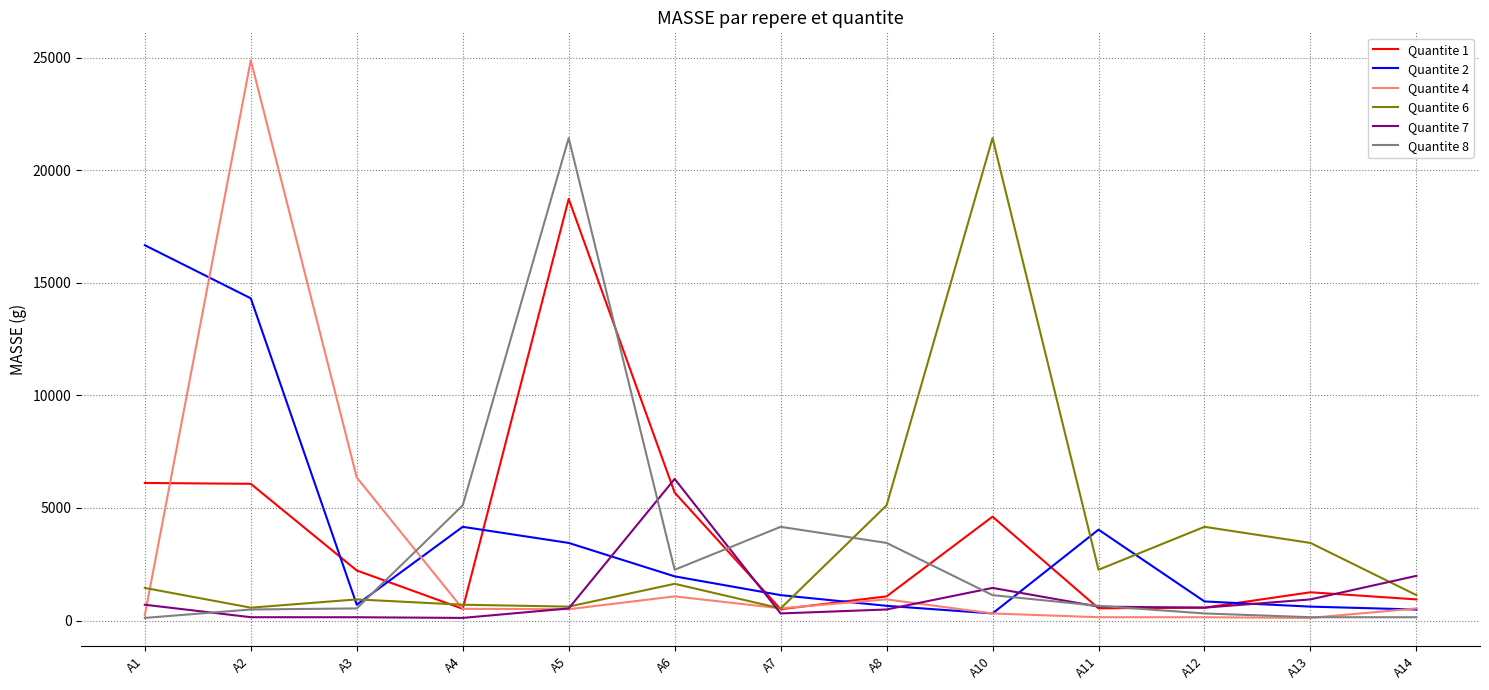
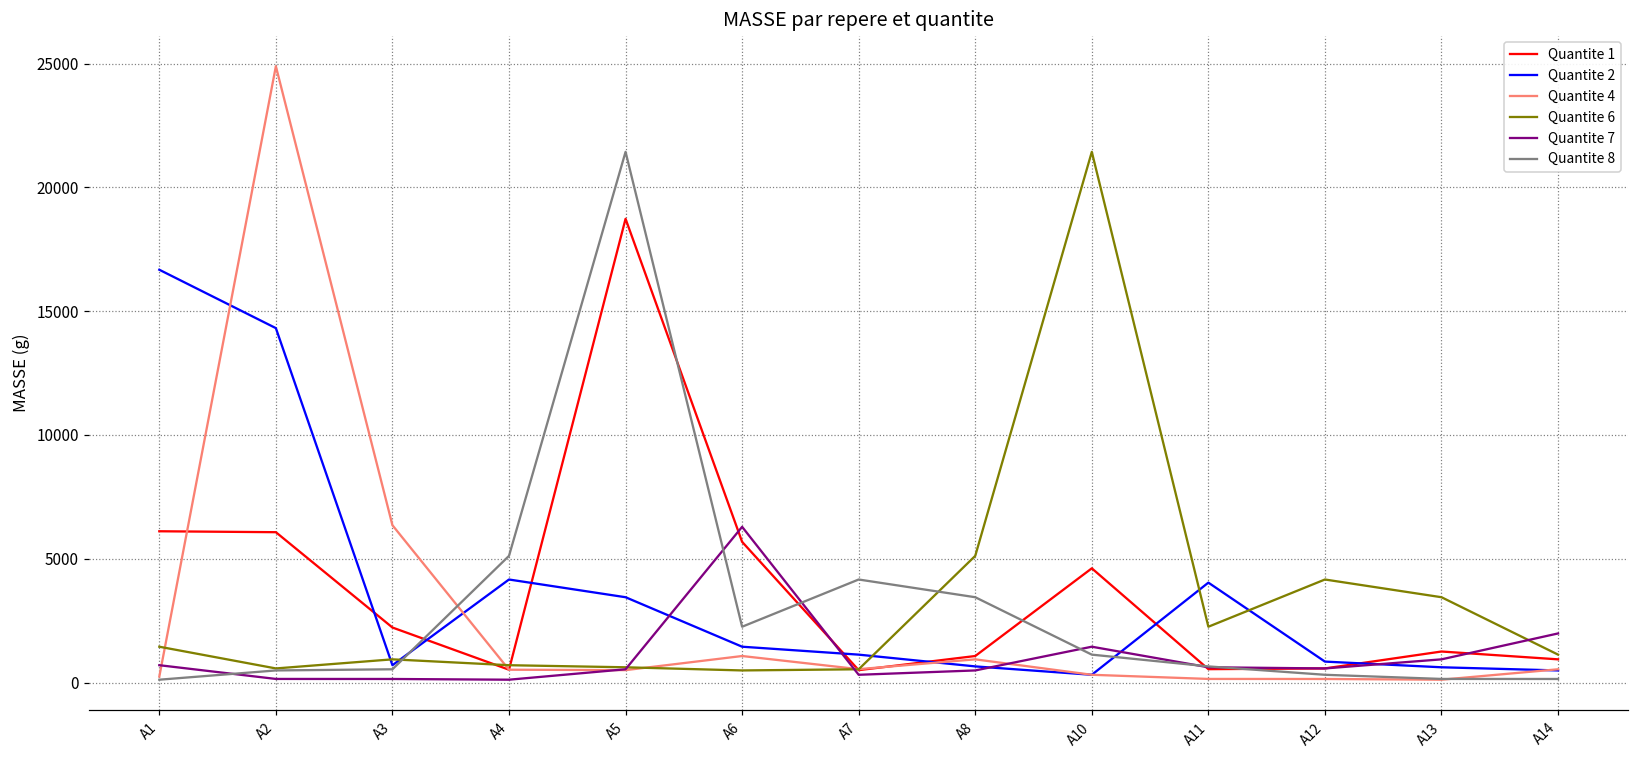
  {
    "Quantite 1": {
      "A1": 6100,
      "A2": 6100,
      "A3": 2200,
      "A5": 18700,
      "A6": 5700,
      "A8": 1100,
      "A10": 4600,
      "A13": 1300,
      "A14": 900
    },
    "Quantite 2": {
      "A1": 16700,
      "A2": 14300,
      "A3": 700,
      "A4": 4200,
      "A5": 3400,
-     "A6": 2000,
+     "A6": 1400,
      "A7": 1100,
      "A8": 700,
      "A11": 4000,
      "A12": 800,
      "A13": 600
    },
    "Quantite 4": {
      "A1": 200,
      "A2": 24900,
      "A3": 6400,
      "A6": 1100,
      "A8": 900,
      "A11": 100,
      "A12": 100
    },
    "Quantite 6": {
      "A1": 1400,
      "A3": 900,
      "A4": 700,
-     "A6": 1600,
+     "A6": 500,
      "A8": 5100,
      "A10": 21400,
      "A11": 2300,
      "A12": 4200,
      "A13": 3400,
      "A14": 1100
    },
    "Quantite 7": {
      "A1": 700,
      "A2": 100,
      "A3": 100,
      "A4": 100,
      "A6": 6300,
      "A7": 300,
      "A8": 500,
      "A10": 1400,
      "A13": 900,
      "A14": 2000
    },
    "Quantite 8": {
      "A1": 100,
      "A3": 500,
      "A4": 5100,
      "A5": 21400,
      "A6": 2300,
      "A7": 4200,
      "A8": 3400,
      "A10": 1100,
      "A12": 300,
      "A14": 100
    }
  }
